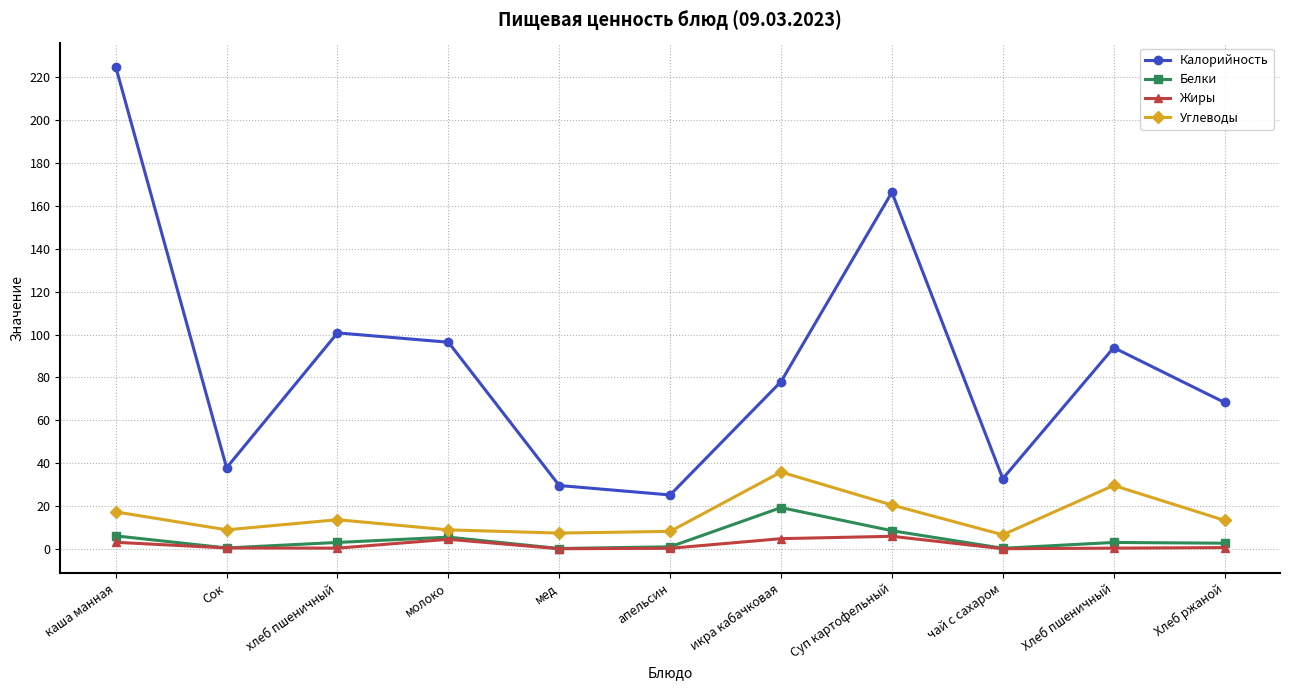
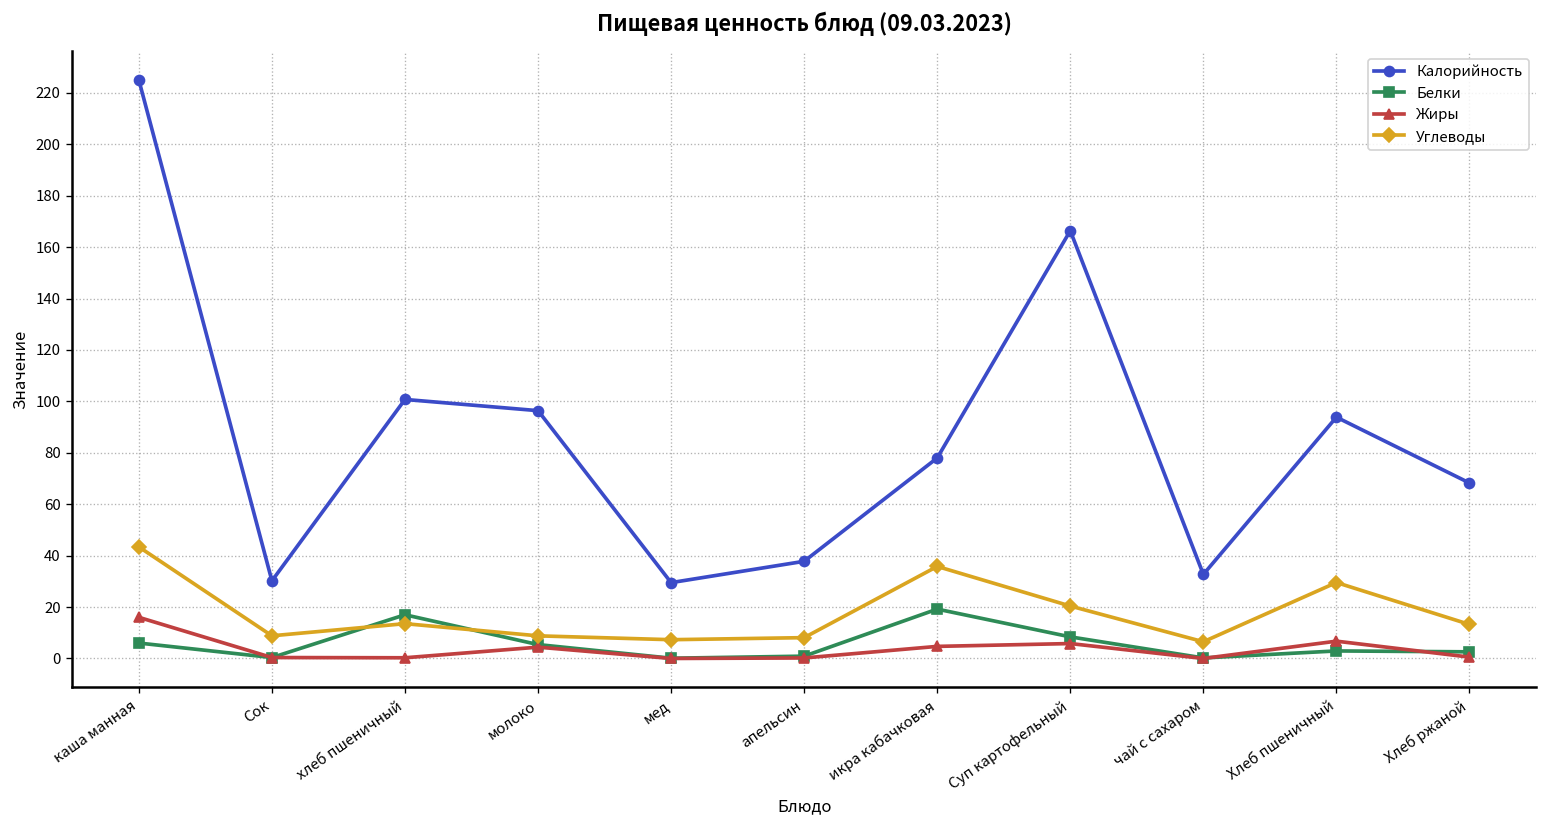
  {
    "Калорийность": {
      "каша манная": 225,
-     "Сок": 38,
+     "Сок": 30,
      "хлеб пшеничный": 101,
      "молоко": 96,
      "мед": 30,
-     "апельсин": 25,
+     "апельсин": 38,
      "икра кабачковая": 78,
      "Суп картофельный": 166,
      "чай с сахаром": 33,
      "Хлеб пшеничный": 94,
      "Хлеб ржаной": 68
    },
    "Белки": {
      "каша манная": 6,
-     "хлеб пшеничный": 3,
+     "хлеб пшеничный": 17,
      "икра кабачковая": 19,
      "Суп картофельный": 8,
      "Хлеб пшеничный": 3,
      "Хлеб ржаной": 3
    },
    "Жиры": {
-     "каша манная": 3,
+     "каша манная": 16,
      "хлеб пшеничный": 0,
      "икра кабачковая": 5,
      "Суп картофельный": 6,
-     "Хлеб пшеничный": 0,
+     "Хлеб пшеничный": 7,
      "Хлеб ржаной": 1
    },
    "Углеводы": {
-     "каша манная": 17,
+     "каша манная": 43,
      "Сок": 9,
      "хлеб пшеничный": 14,
      "молоко": 9,
      "мед": 7,
      "апельсин": 8,
      "икра кабачковая": 36,
      "Суп картофельный": 20,
      "чай с сахаром": 7,
      "Хлеб пшеничный": 30,
      "Хлеб ржаной": 13
    }
  }
